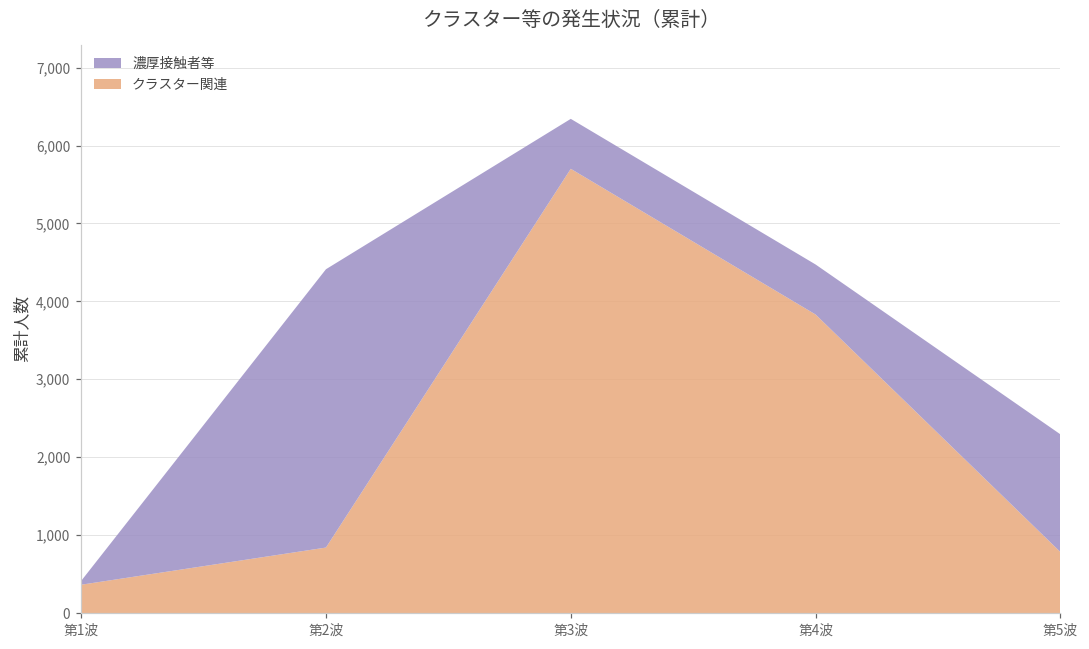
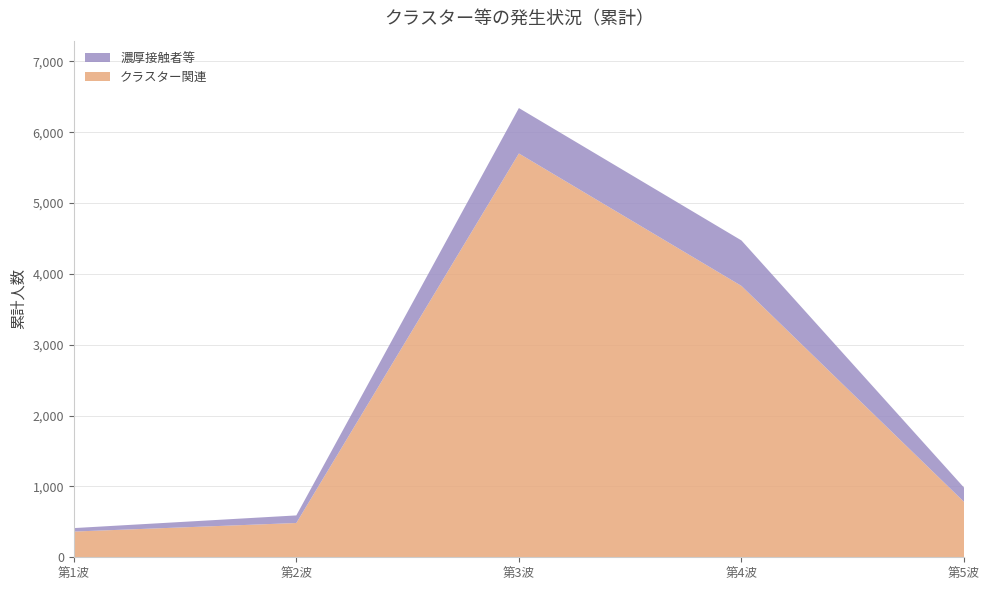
  {
    "クラスター関連": {
      "第1波": "400",
-     "第2波": "800",
+     "第2波": "500",
      "第3波": "5,700",
      "第4波": "3,800",
      "第5波": "800"
    },
    "濃厚接触者等": {
      "第1波": "0",
-     "第2波": "3,600",
+     "第2波": "100",
      "第3波": "600",
      "第4波": "600",
-     "第5波": "1,500"
+     "第5波": "200"
    }
  }
